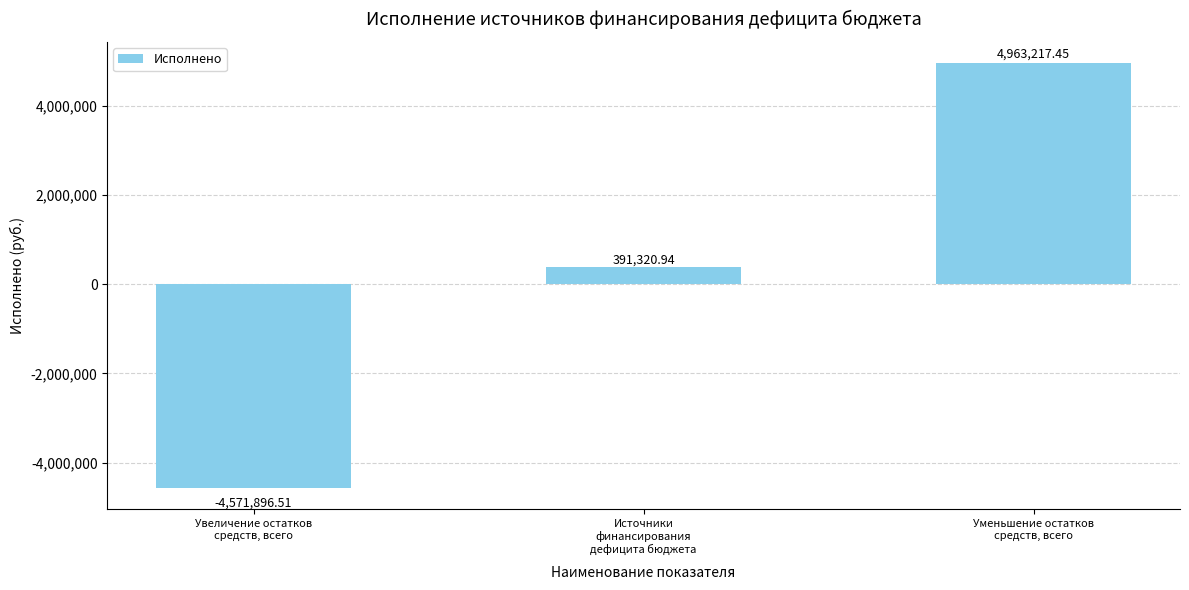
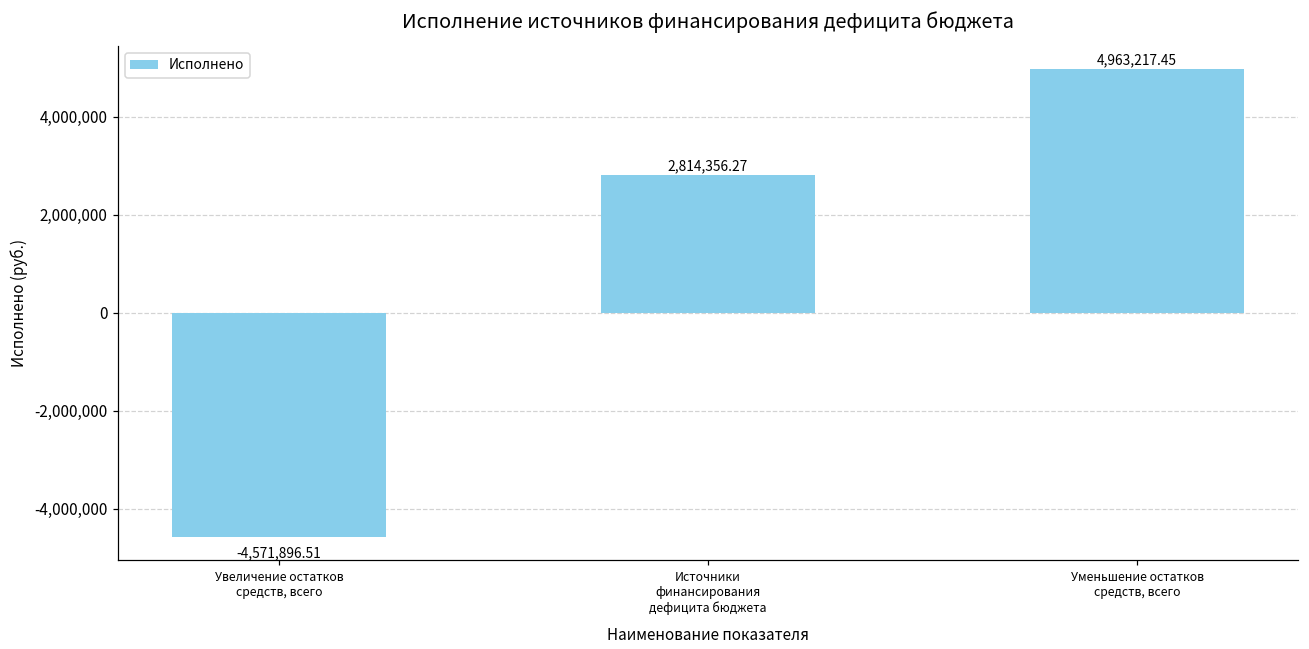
  {
    "Увеличение остатков средств, всего": "-4,571,896.51",
-   "Источники финансирования дефицита бюджета": "391,320.94",
+   "Источники финансирования дефицита бюджета": "2,814,356.27",
    "Уменьшение остатков средств, всего": "4,963,217.45"
  }
